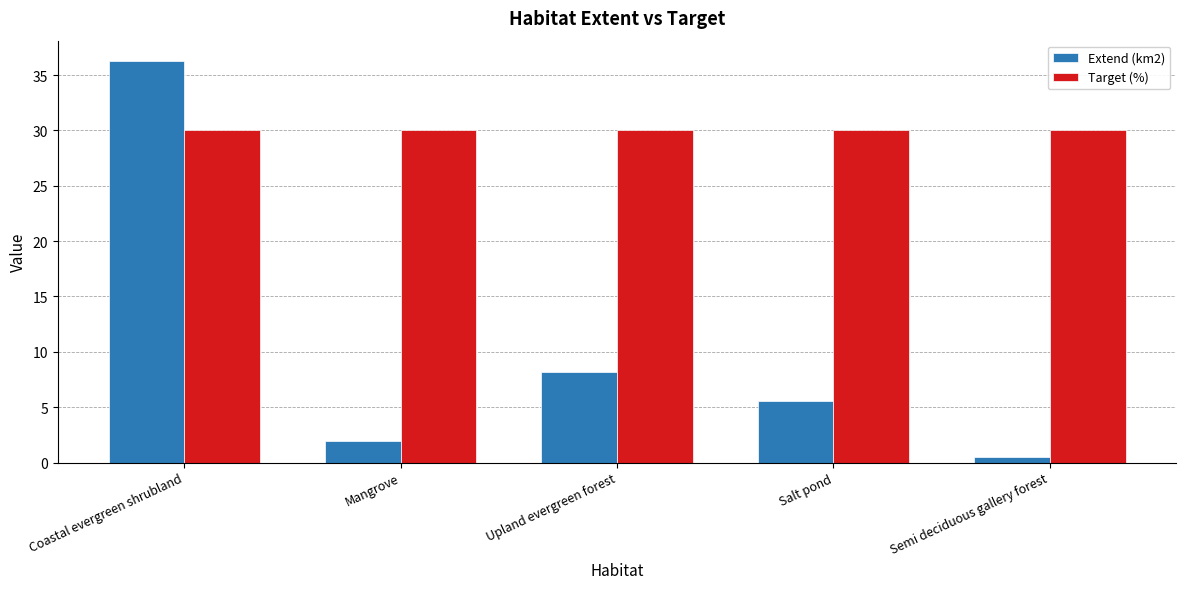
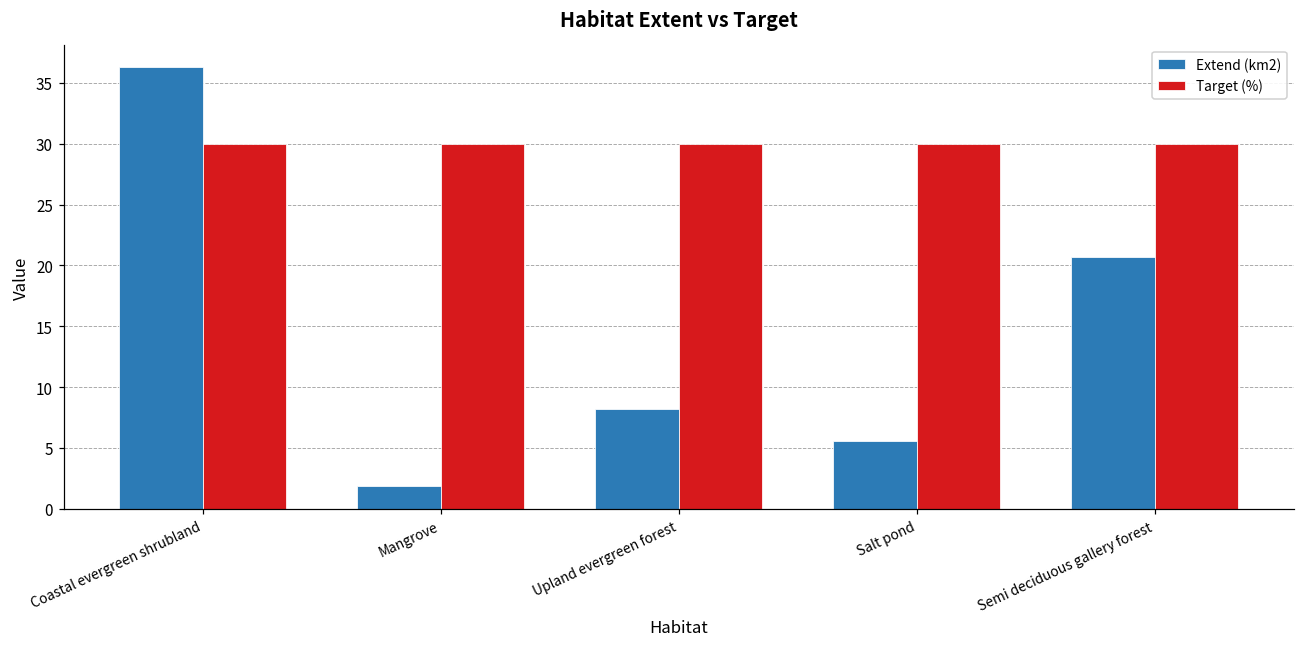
  {
    "Extend (km2)": {
      "Coastal evergreen shrubland": 36.3,
      "Mangrove": 1.9,
      "Upland evergreen forest": 8.2,
      "Salt pond": 5.6,
-     "Semi deciduous gallery forest": 0.5
+     "Semi deciduous gallery forest": 20.7
    },
    "Target (%)": {
      "Coastal evergreen shrubland": 30.0,
      "Mangrove": 30.0,
      "Upland evergreen forest": 30.0,
      "Salt pond": 30.0,
      "Semi deciduous gallery forest": 30.0
    }
  }
